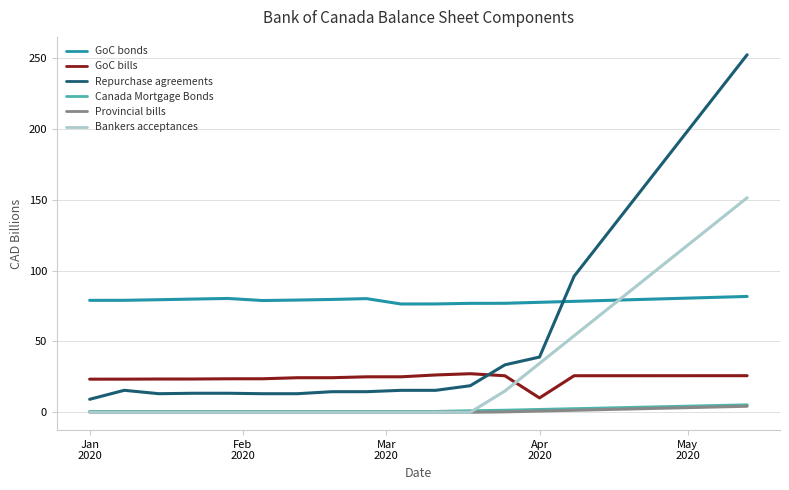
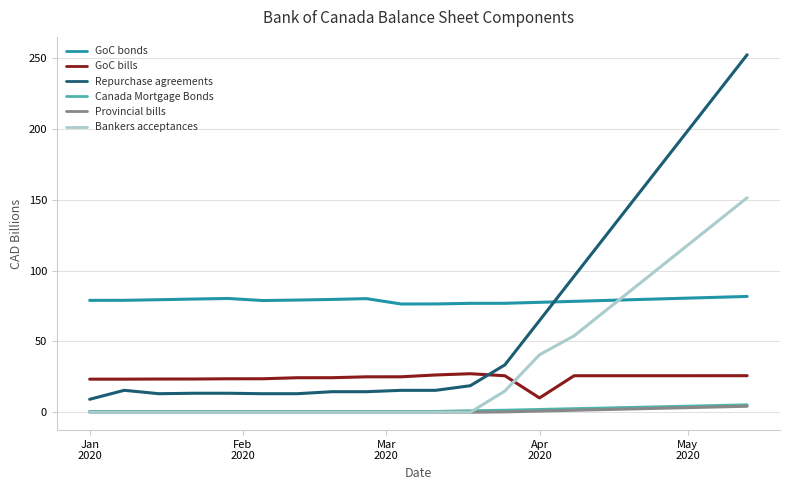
  {
    "GoC bills": {
      "Jan 2020": 23,
      "Apr 2020": 10
    },
    "Repurchase agreements": {
      "Jan 2020": 9,
-     "Apr 2020": 39
+     "Apr 2020": 65
    },
    "Bankers acceptances": {
-     "Apr 2020": 34
+     "Apr 2020": 41
    }
  }
